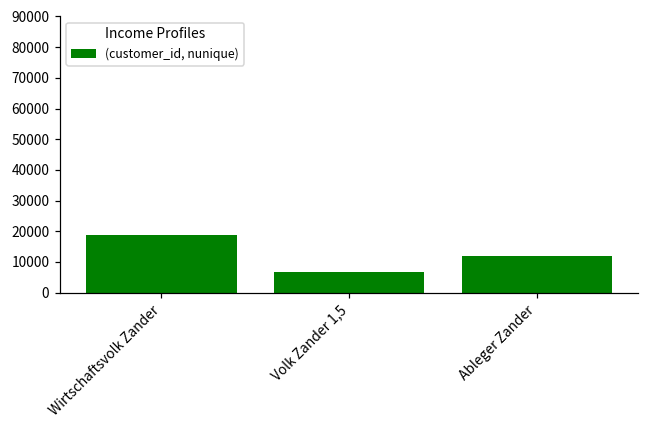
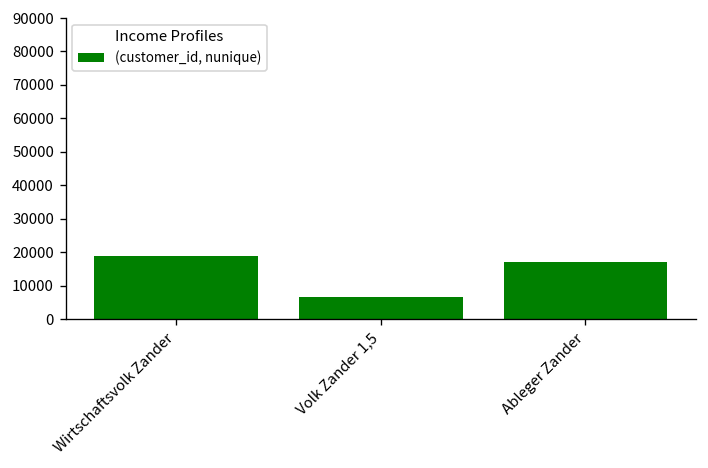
  {
    "Wirtschaftsvolk Zander": 19000,
    "Volk Zander 1,5": 7000,
-   "Ableger Zander": 12000
+   "Ableger Zander": 17000
  }
